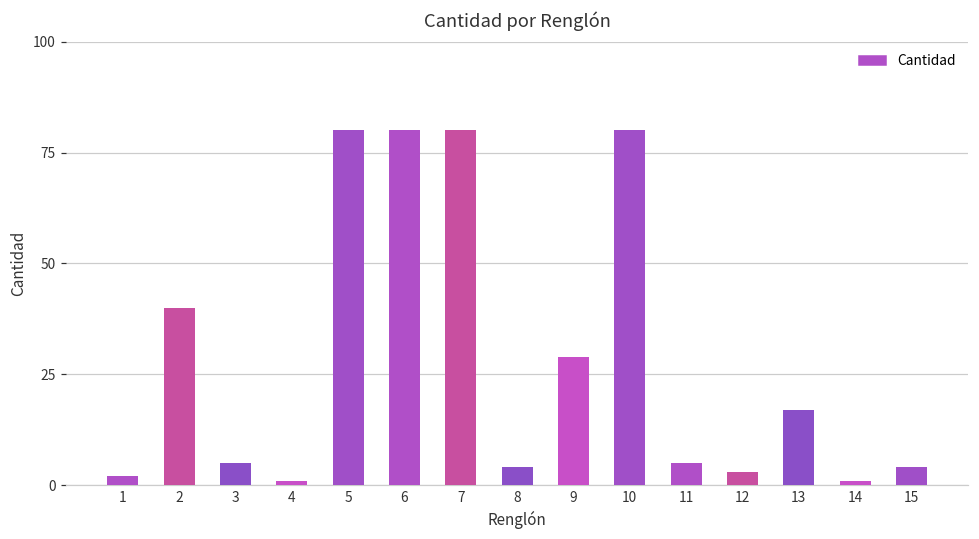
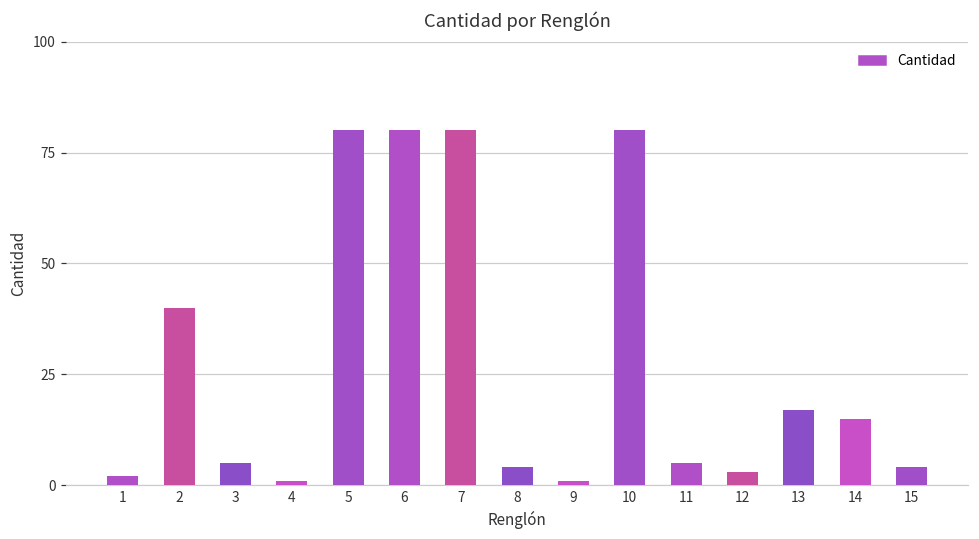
  {
    "1": 2,
    "2": 40,
    "3": 5,
    "4": 1,
    "5": 80,
    "6": 80,
    "7": 80,
    "8": 4,
-   "9": 29,
+   "9": 1,
    "10": 80,
    "11": 5,
    "12": 3,
    "13": 17,
-   "14": 1,
+   "14": 15,
    "15": 4
  }
